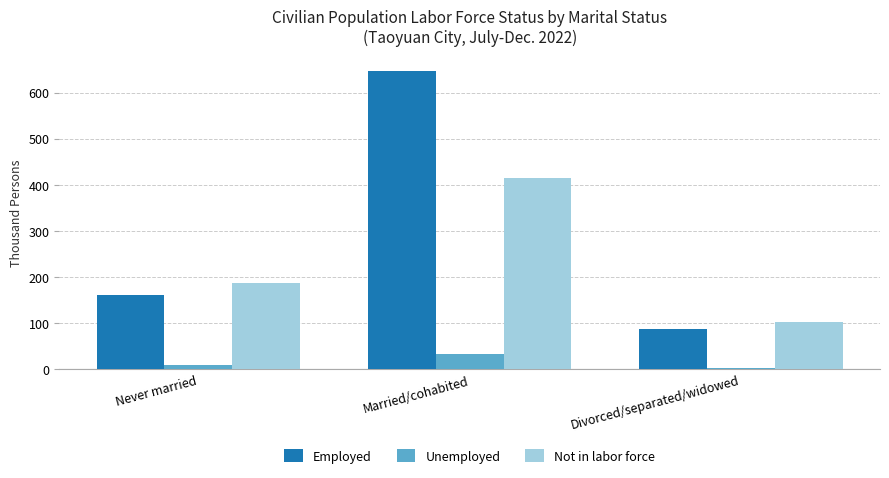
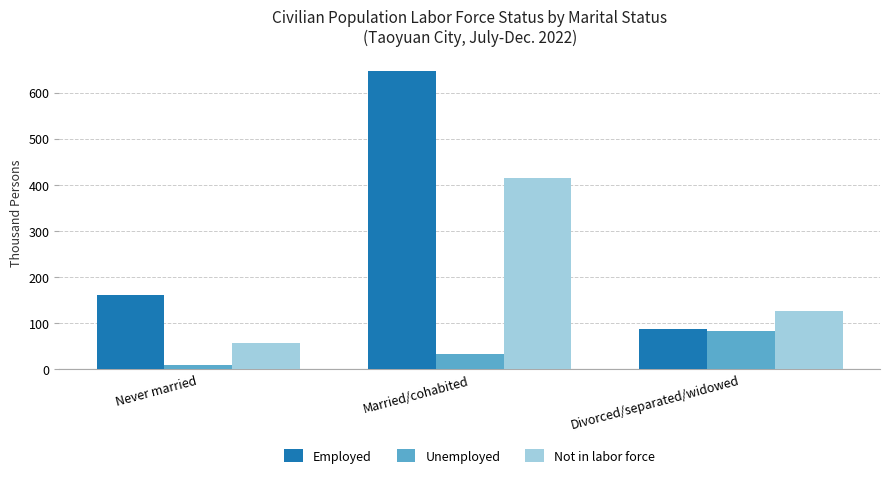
  {
    "Employed": {
      "Never married": 160,
      "Married/cohabited": 650,
      "Divorced/separated/widowed": 90
    },
    "Unemployed": {
      "Never married": 10,
      "Married/cohabited": 30,
-     "Divorced/separated/widowed": 0
+     "Divorced/separated/widowed": 80
    },
    "Not in labor force": {
-     "Never married": 190,
+     "Never married": 60,
      "Married/cohabited": 410,
-     "Divorced/separated/widowed": 100
+     "Divorced/separated/widowed": 130
    }
  }
